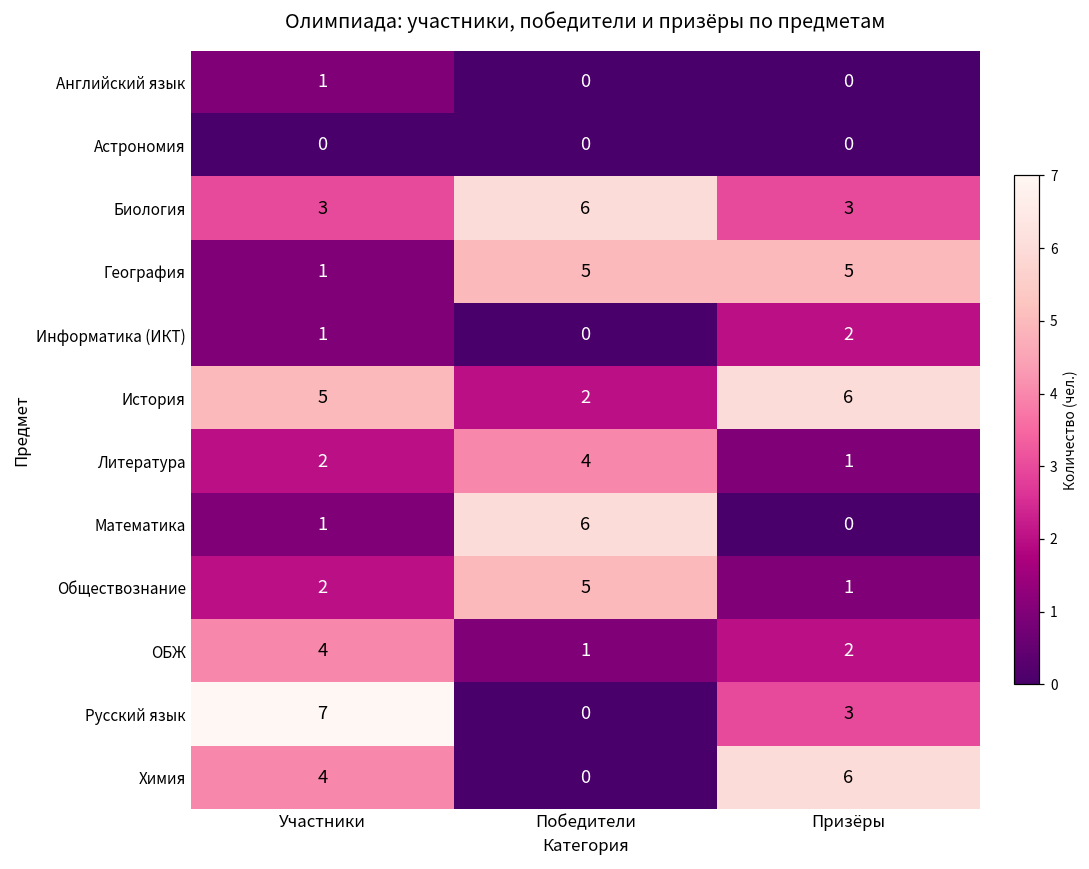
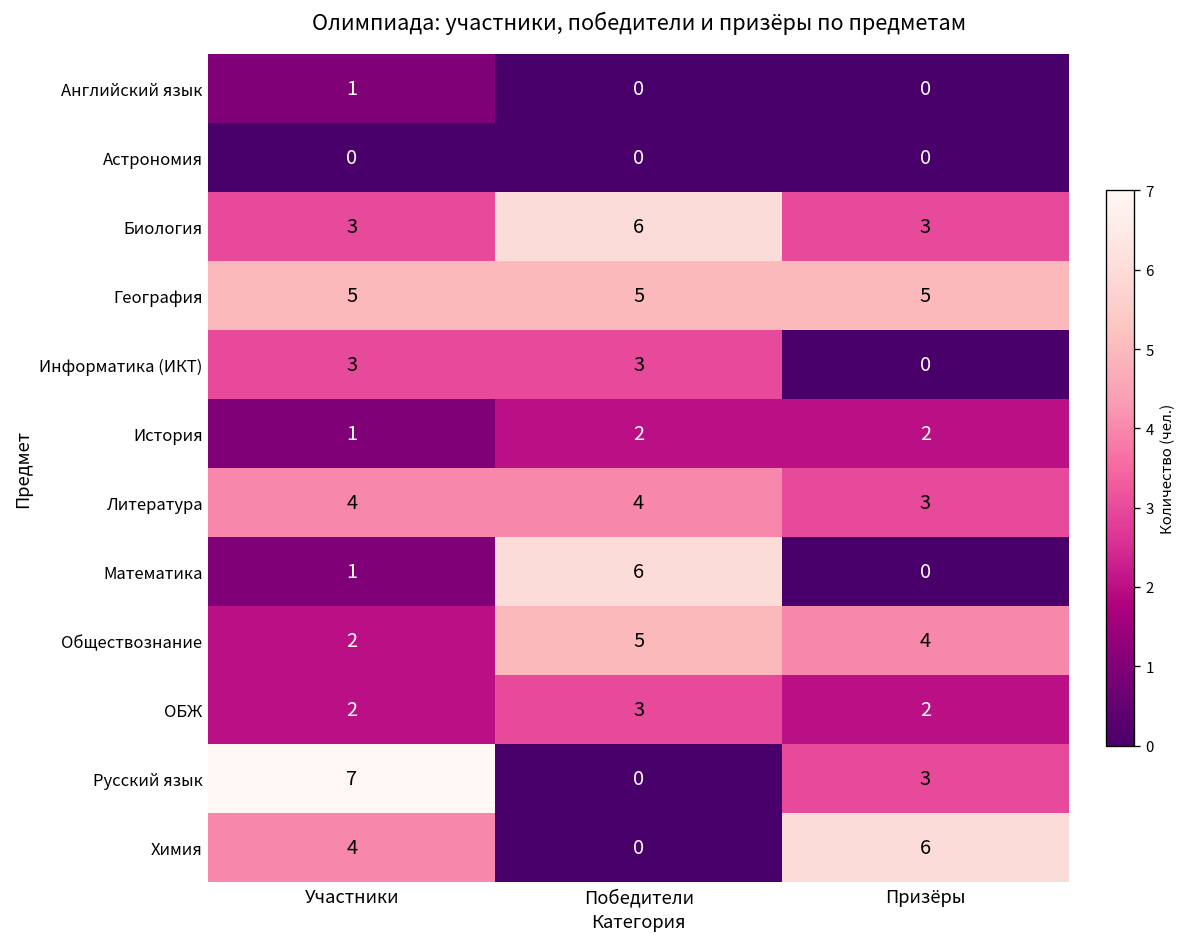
  {
    "Английский язык": {
      "Участники": 1,
      "Победители": 0,
      "Призёры": 0
    },
    "Астрономия": {
      "Участники": 0,
      "Победители": 0,
      "Призёры": 0
    },
    "Биология": {
      "Участники": 3,
      "Победители": 6,
      "Призёры": 3
    },
    "География": {
-     "Участники": 1,
+     "Участники": 5,
      "Победители": 5,
      "Призёры": 5
    },
    "Информатика (ИКТ)": {
-     "Участники": 1,
-     "Победители": 0,
-     "Призёры": 2
+     "Участники": 3,
+     "Победители": 3,
+     "Призёры": 0
    },
    "История": {
-     "Участники": 5,
+     "Участники": 1,
      "Победители": 2,
-     "Призёры": 6
+     "Призёры": 2
    },
    "Литература": {
-     "Участники": 2,
+     "Участники": 4,
      "Победители": 4,
-     "Призёры": 1
+     "Призёры": 3
    },
    "Математика": {
      "Участники": 1,
      "Победители": 6,
      "Призёры": 0
    },
    "Обществознание": {
      "Участники": 2,
      "Победители": 5,
-     "Призёры": 1
+     "Призёры": 4
    },
    "ОБЖ": {
-     "Участники": 4,
-     "Победители": 1,
+     "Участники": 2,
+     "Победители": 3,
      "Призёры": 2
    },
    "Русский язык": {
      "Участники": 7,
      "Победители": 0,
      "Призёры": 3
    },
    "Химия": {
      "Участники": 4,
      "Победители": 0,
      "Призёры": 6
    }
  }
